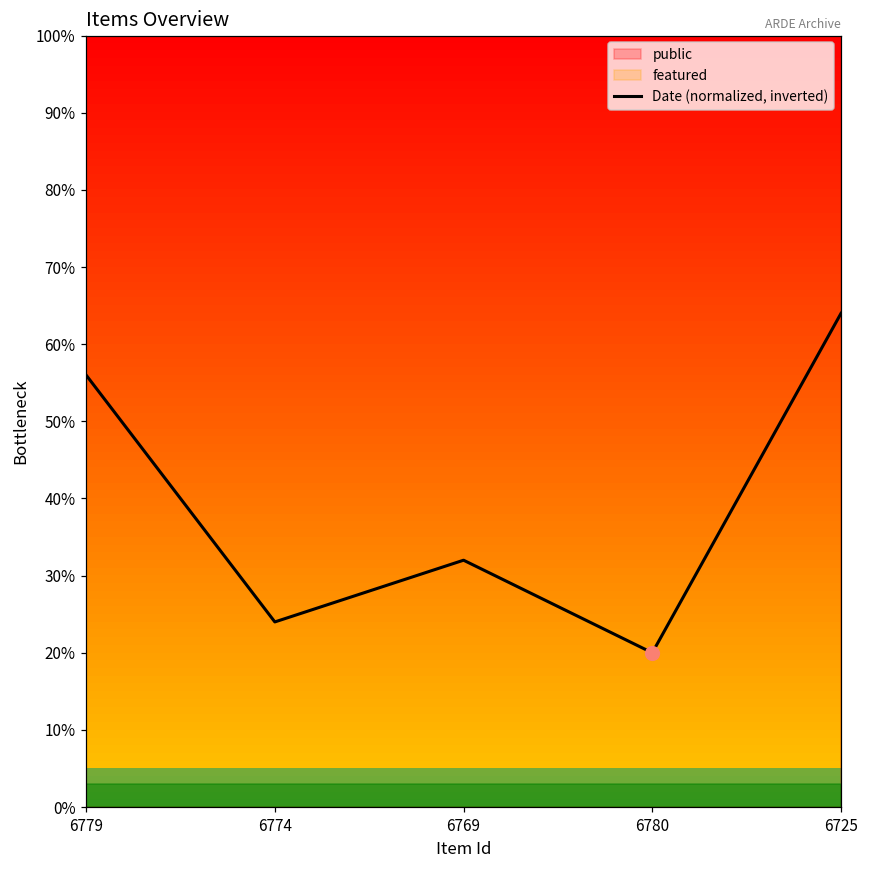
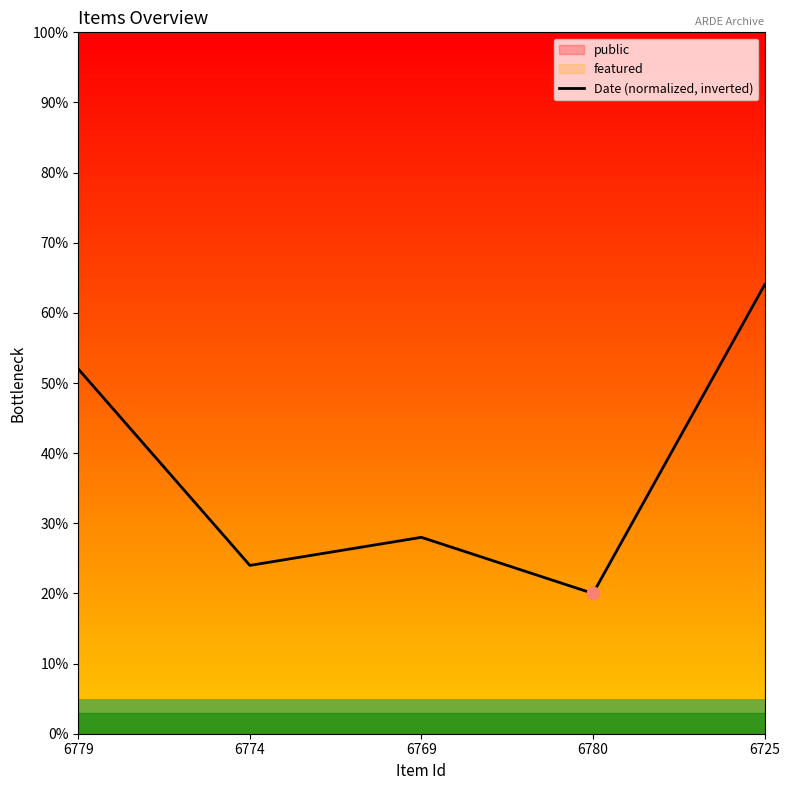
  {
    "Date (normalized, inverted)": {
-     "6779": "56%",
+     "6779": "52%",
      "6774": "24%",
-     "6769": "32%",
+     "6769": "28%",
      "6725": "64%"
    },
    "public": {
      "6779": "100%",
      "6774": "100%",
      "6769": "100%",
      "6780": "100%",
      "6725": "100%"
    },
    "featured": {
      "6779": "0%",
      "6774": "0%",
      "6769": "0%",
      "6780": "0%",
      "6725": "0%"
    }
  }
